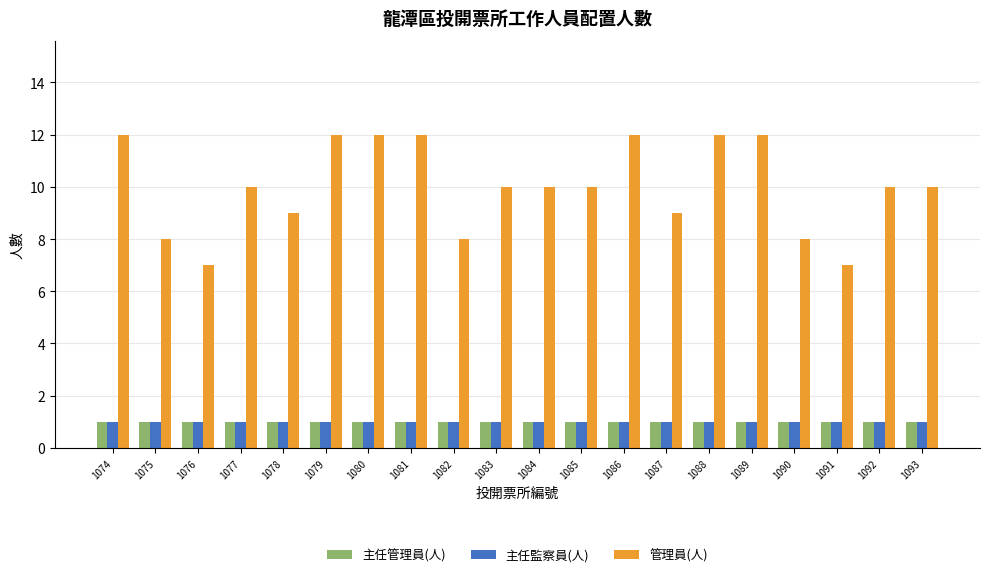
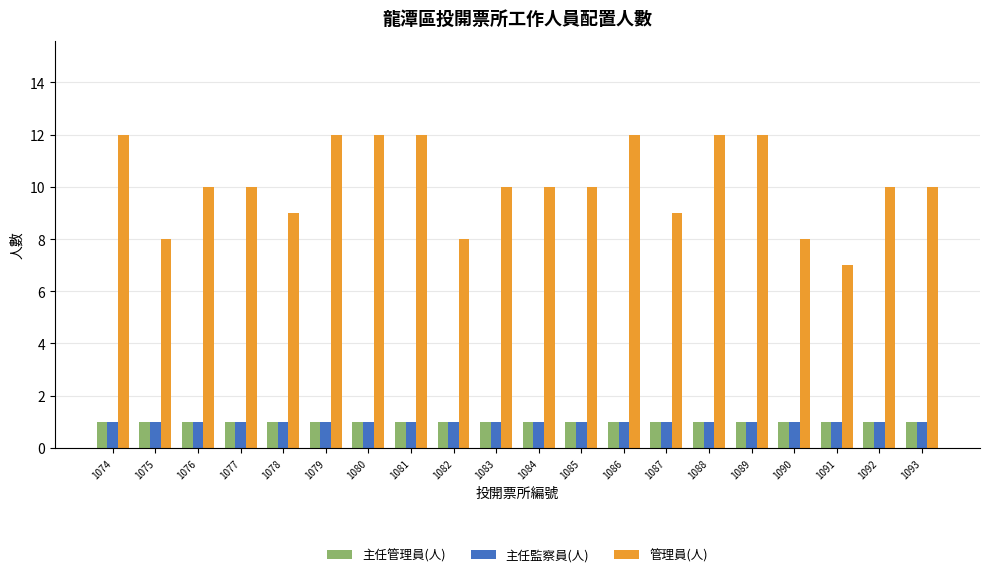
  {
    "主任管理員(人)": {
      "1074": 1,
      "1075": 1,
      "1076": 1,
      "1077": 1,
      "1078": 1,
      "1079": 1,
      "1080": 1,
      "1081": 1,
      "1082": 1,
      "1083": 1,
      "1084": 1,
      "1085": 1,
      "1086": 1,
      "1087": 1,
      "1088": 1,
      "1089": 1,
      "1090": 1,
      "1091": 1,
      "1092": 1,
      "1093": 1
    },
    "主任監察員(人)": {
      "1074": 1,
      "1075": 1,
      "1076": 1,
      "1077": 1,
      "1078": 1,
      "1079": 1,
      "1080": 1,
      "1081": 1,
      "1082": 1,
      "1083": 1,
      "1084": 1,
      "1085": 1,
      "1086": 1,
      "1087": 1,
      "1088": 1,
      "1089": 1,
      "1090": 1,
      "1091": 1,
      "1092": 1,
      "1093": 1
    },
    "管理員(人)": {
      "1074": 12,
      "1075": 8,
-     "1076": 7,
+     "1076": 10,
      "1077": 10,
      "1078": 9,
      "1079": 12,
      "1080": 12,
      "1081": 12,
      "1082": 8,
      "1083": 10,
      "1084": 10,
      "1085": 10,
      "1086": 12,
      "1087": 9,
      "1088": 12,
      "1089": 12,
      "1090": 8,
      "1091": 7,
      "1092": 10,
      "1093": 10
    }
  }
